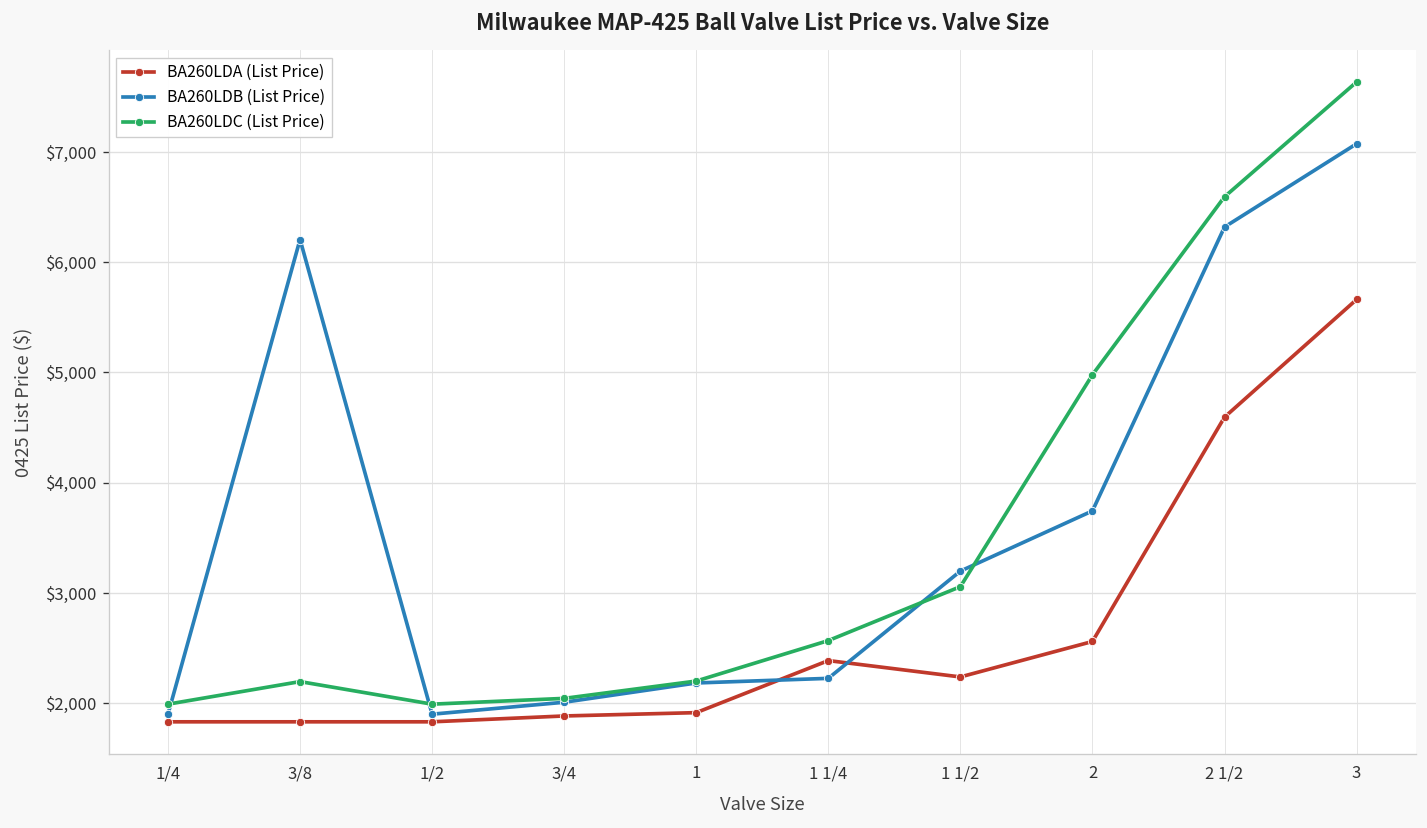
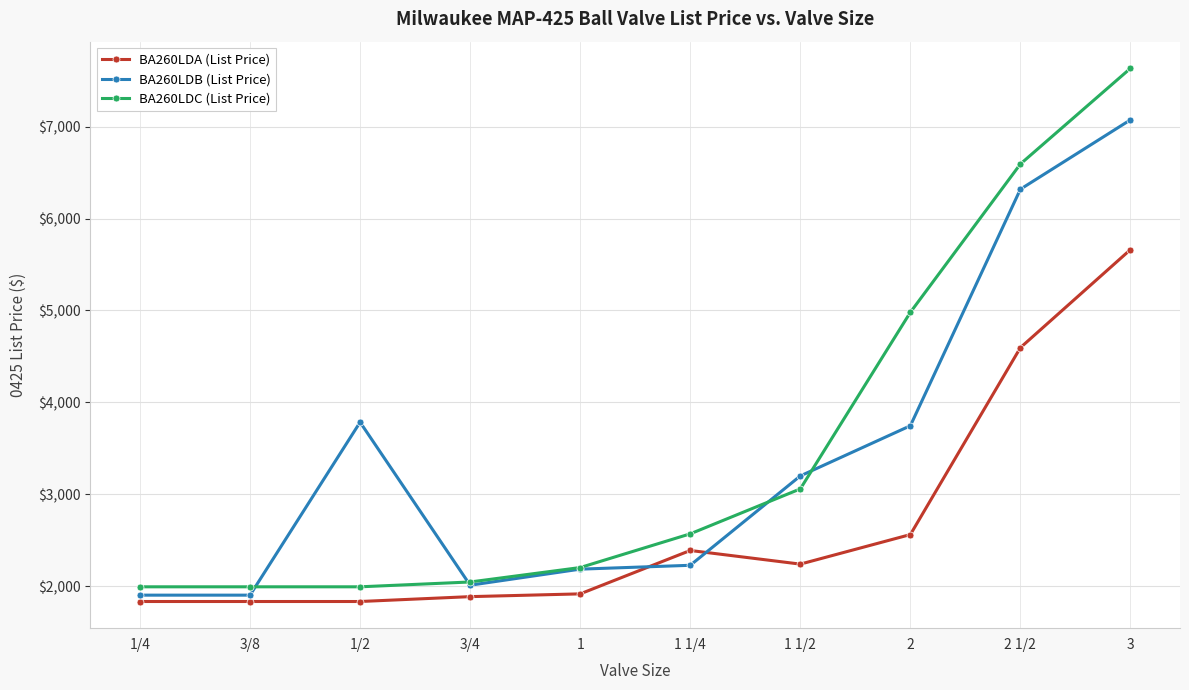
  {
    "BA260LDA (List Price)": {
      "1/4": "$1,800",
      "3/8": "$1,800",
      "1/2": "$1,800",
      "3/4": "$1,900",
      "1": "$1,900",
      "1 1/4": "$2,400",
      "1 1/2": "$2,200",
      "2": "$2,600",
      "2 1/2": "$4,600",
      "3": "$5,700"
    },
    "BA260LDB (List Price)": {
      "1/4": "$1,900",
-     "3/8": "$6,200",
-     "1/2": "$1,900",
+     "3/8": "$1,900",
+     "1/2": "$3,800",
      "3/4": "$2,000",
      "1 1/4": "$2,200",
      "1 1/2": "$3,200",
      "2": "$3,700",
      "2 1/2": "$6,300",
      "3": "$7,100"
    },
    "BA260LDC (List Price)": {
      "1/4": "$2,000",
-     "3/8": "$2,200",
+     "3/8": "$2,000",
      "1/2": "$2,000",
      "3/4": "$2,000",
      "1 1/4": "$2,600",
      "1 1/2": "$3,100",
      "2": "$5,000",
      "2 1/2": "$6,600",
      "3": "$7,600"
    }
  }
